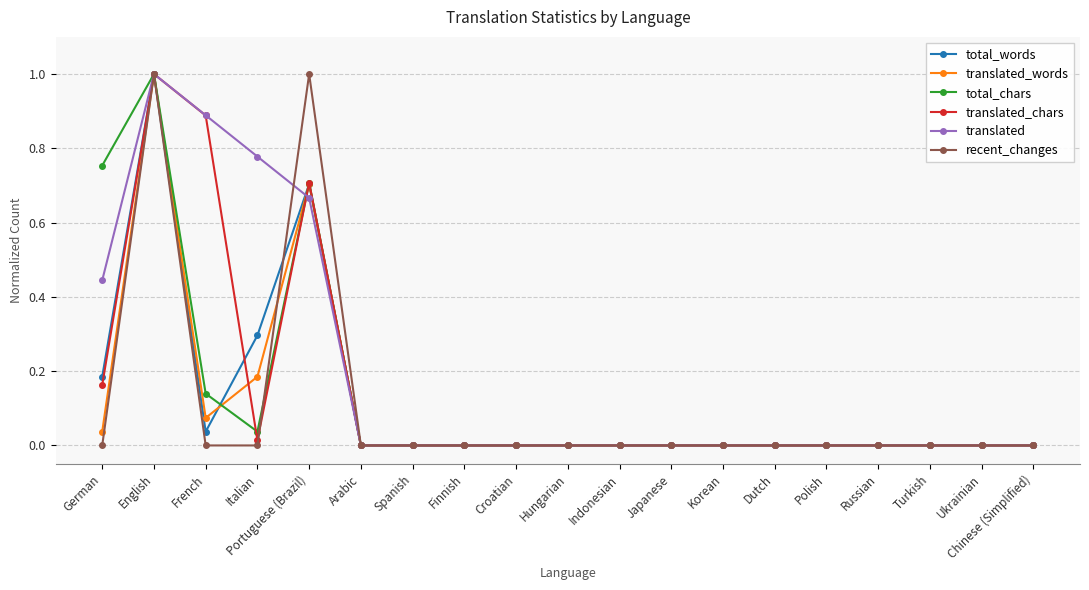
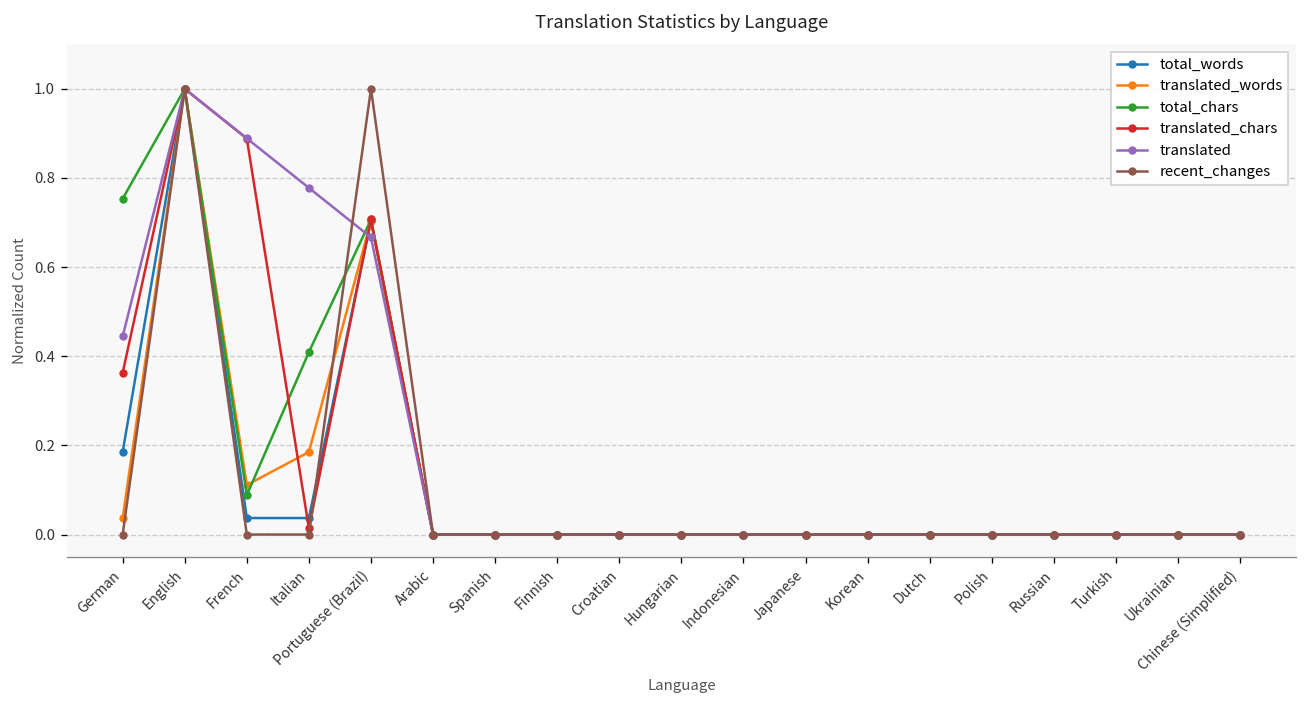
  {
    "total_words": {
      "German": 0.19,
      "French": 0.04,
-     "Italian": 0.30
+     "Italian": 0.04
    },
    "translated_words": {
      "German": 0.04,
-     "French": 0.07,
+     "French": 0.11,
      "Italian": 0.19
    },
    "total_chars": {
      "German": 0.75,
-     "French": 0.14,
-     "Italian": 0.04
+     "French": 0.09,
+     "Italian": 0.41
    },
    "translated_chars": {
-     "German": 0.16,
+     "German": 0.36,
      "Italian": 0.01
    },
    "translated": {
      "German": 0.44,
      "Italian": 0.78,
      "Portuguese (Brazil)": 0.67
    },
    "recent_changes": {
      "German": 0.00,
      "French": 0.00,
      "Italian": 0.00,
      "Portuguese (Brazil)": 1.00
    }
  }
